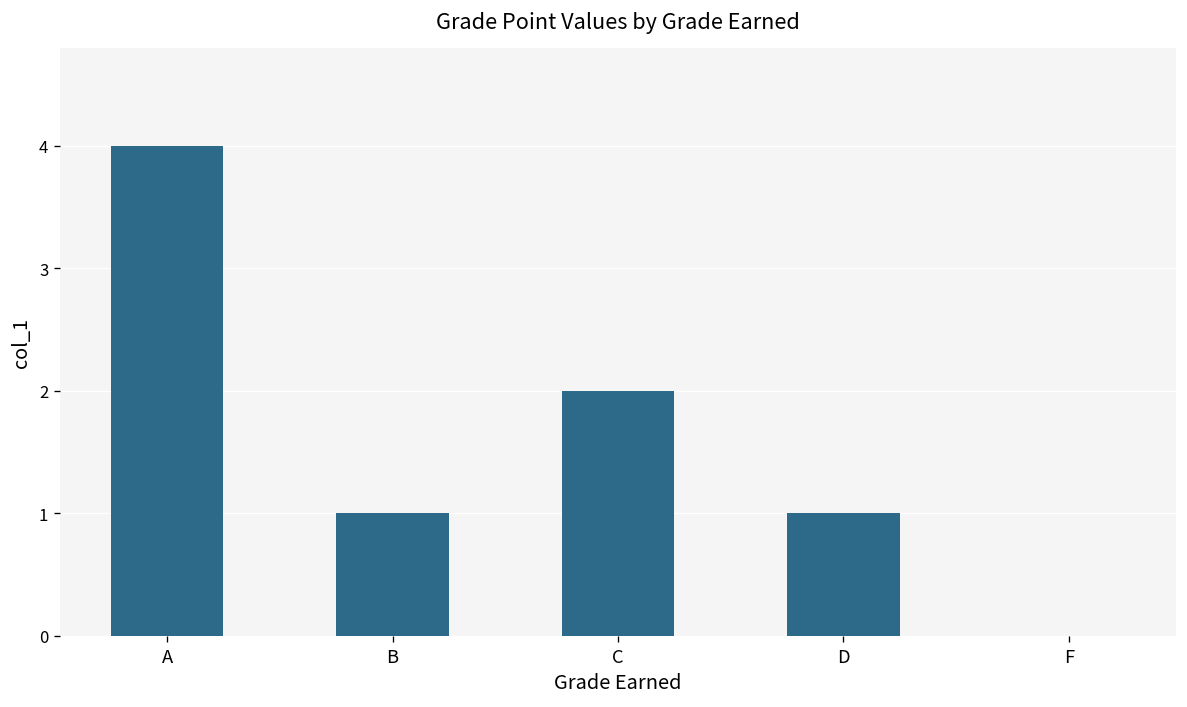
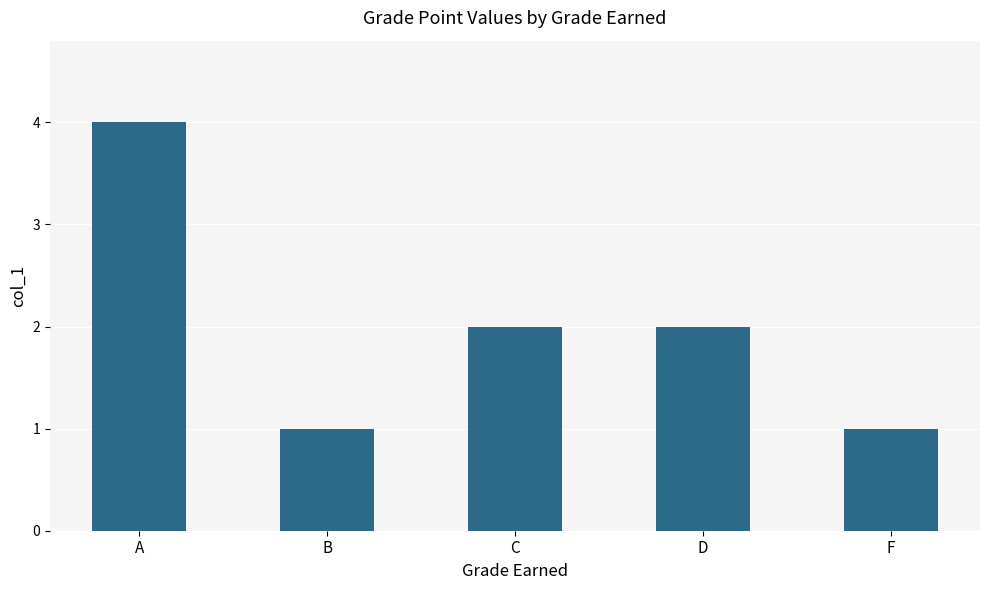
  {
    "A": 4,
    "B": 1,
    "C": 2,
-   "D": 1,
-   "F": 0
+   "D": 2,
+   "F": 1
  }
